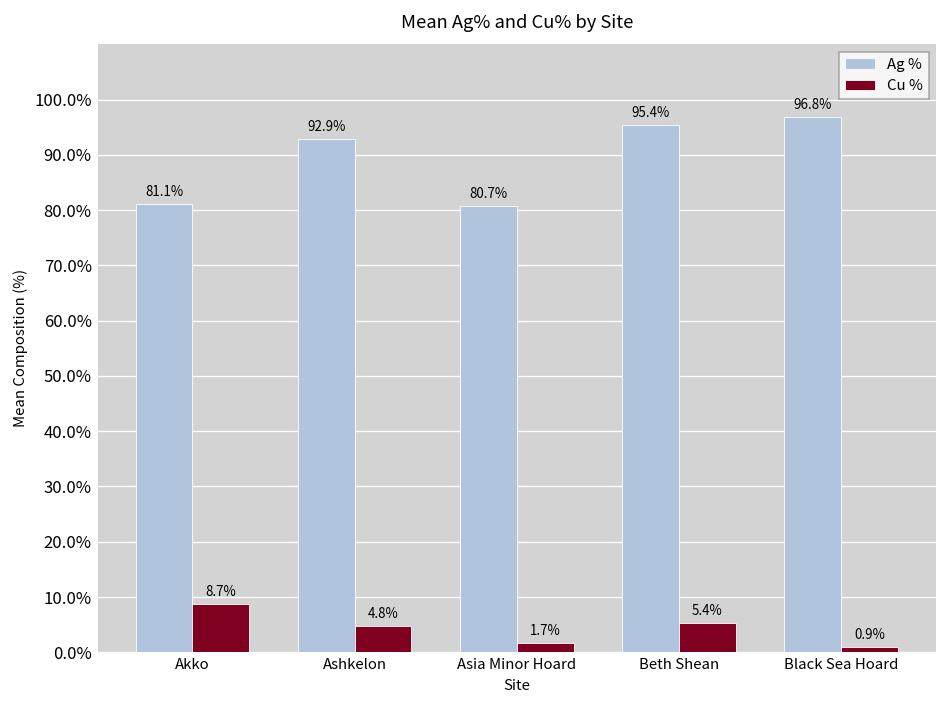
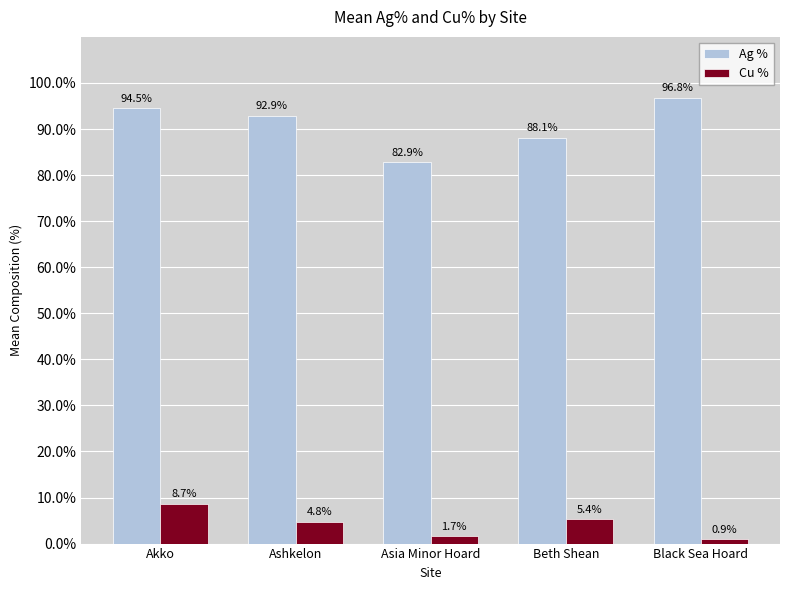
  {
    "Ag %": {
-     "Akko": "81.1%",
+     "Akko": "94.5%",
      "Ashkelon": "92.9%",
-     "Asia Minor Hoard": "80.7%",
-     "Beth Shean": "95.4%",
+     "Asia Minor Hoard": "82.9%",
+     "Beth Shean": "88.1%",
      "Black Sea Hoard": "96.8%"
    },
    "Cu %": {
      "Akko": "8.7%",
      "Ashkelon": "4.8%",
      "Asia Minor Hoard": "1.7%",
      "Beth Shean": "5.4%",
      "Black Sea Hoard": "0.9%"
    }
  }
